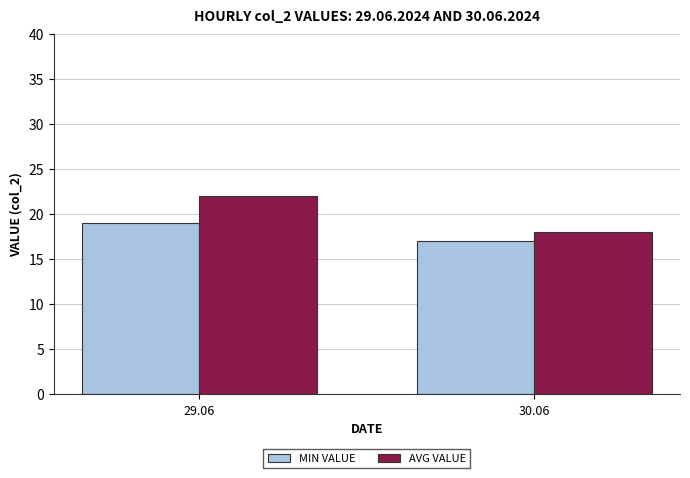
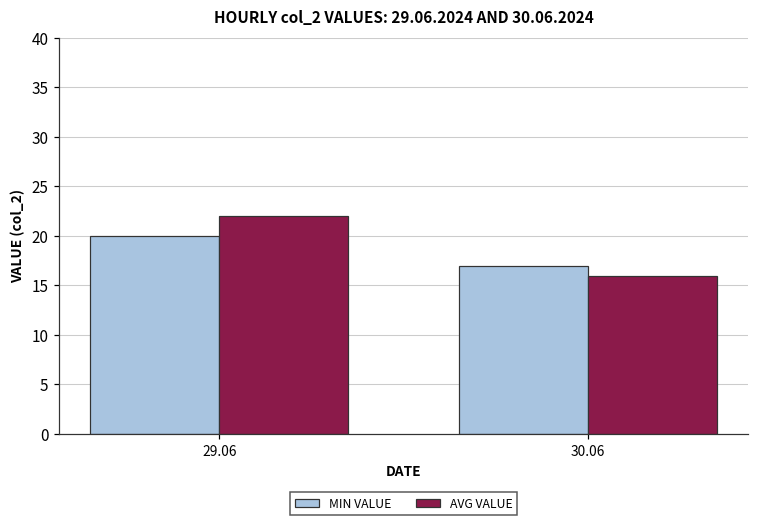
  {
    "MIN VALUE": {
-     "29.06": 19,
+     "29.06": 20,
      "30.06": 17
    },
    "AVG VALUE": {
      "29.06": 22,
-     "30.06": 18
+     "30.06": 16
    }
  }
